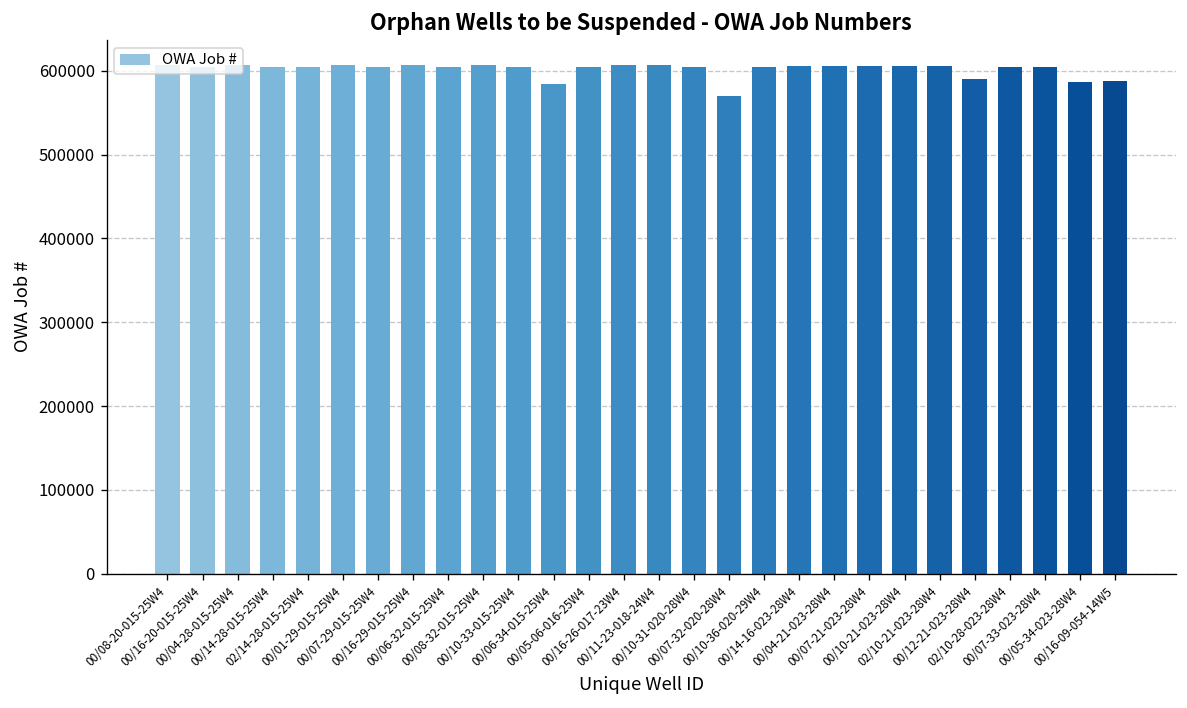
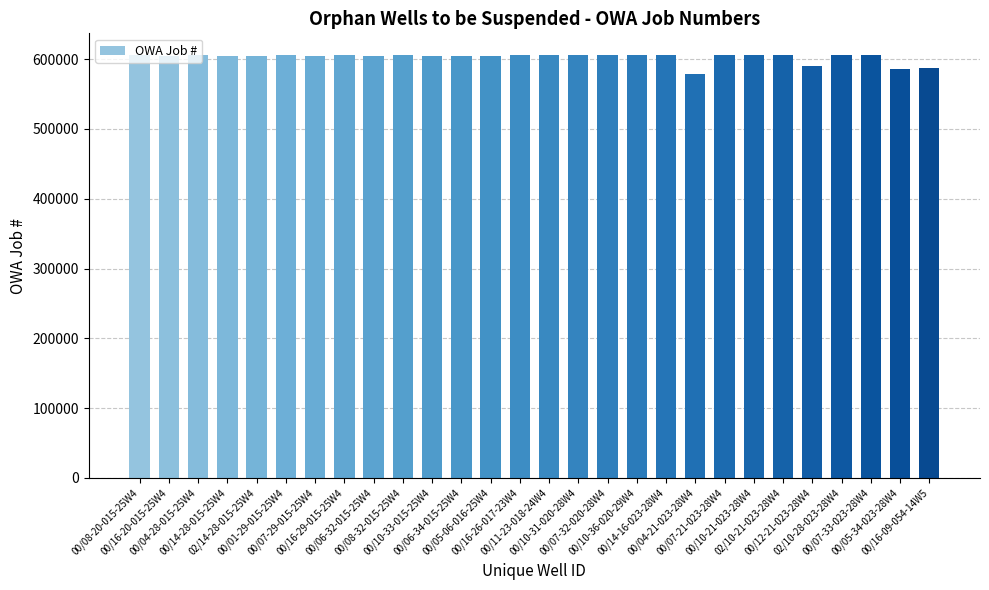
  {
    "00/14-28-015-25W4": 600000,
    "02/14-28-015-25W4": 600000,
    "00/01-29-015-25W4": 610000,
    "00/07-29-015-25W4": 600000,
    "00/16-29-015-25W4": 610000,
    "00/06-32-015-25W4": 600000,
    "00/08-32-015-25W4": 610000,
    "00/10-33-015-25W4": 600000,
-   "00/06-34-015-25W4": 580000,
+   "00/06-34-015-25W4": 600000,
    "00/05-06-016-25W4": 600000,
    "00/16-26-017-23W4": 610000,
    "00/11-23-018-24W4": 610000,
    "00/10-31-020-28W4": 610000,
-   "00/07-32-020-28W4": 570000,
+   "00/07-32-020-28W4": 610000,
    "00/10-36-020-29W4": 610000,
    "00/14-16-023-28W4": 610000,
-   "00/04-21-023-28W4": 610000,
+   "00/04-21-023-28W4": 580000,
    "00/07-21-023-28W4": 610000,
    "00/10-21-023-28W4": 610000,
    "02/10-21-023-28W4": 610000,
    "00/12-21-023-28W4": 590000,
    "02/10-28-023-28W4": 610000,
    "00/07-33-023-28W4": 610000,
    "00/05-34-023-28W4": 590000,
    "00/16-09-054-14W5": 590000
  }
